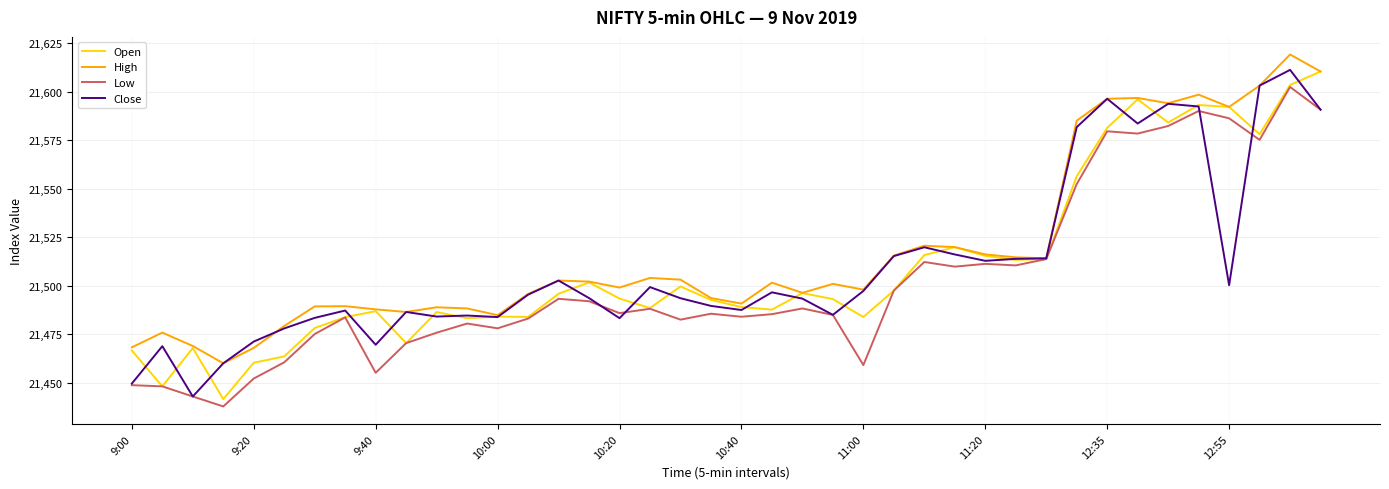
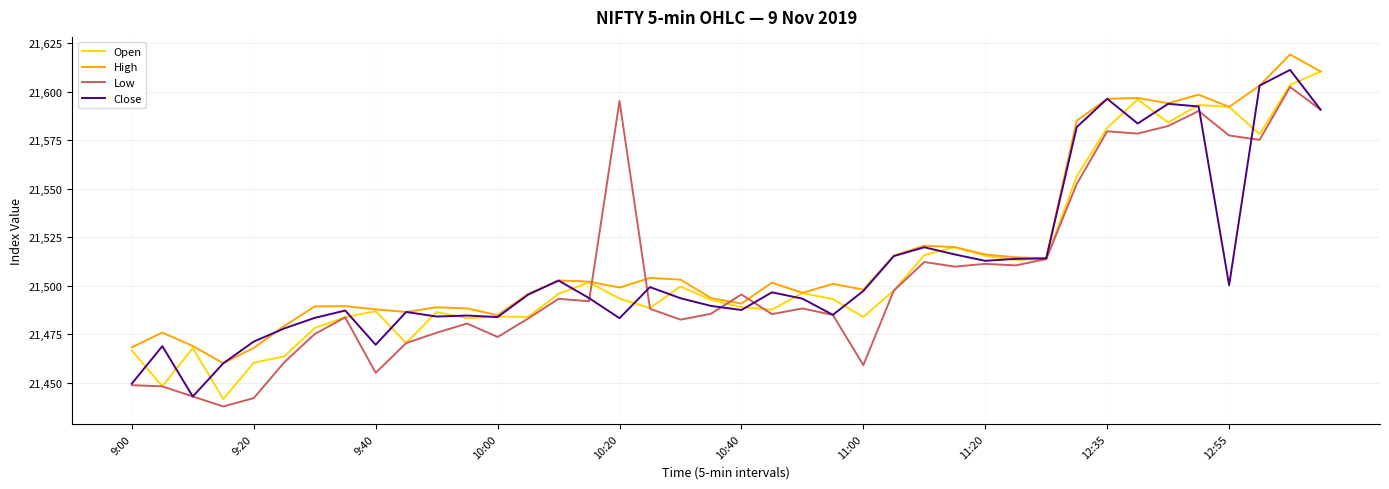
  {
    "Low": {
-     "9:20": "21,452",
+     "9:20": "21,442",
      "9:40": "21,455",
-     "10:00": "21,478",
-     "10:20": "21,486",
-     "10:40": "21,484",
+     "10:00": "21,474",
+     "10:20": "21,595",
+     "10:40": "21,496",
      "11:00": "21,459",
      "11:20": "21,511",
      "12:35": "21,580",
-     "12:55": "21,586"
+     "12:55": "21,577"
    },
    "Close": {
      "9:20": "21,471",
      "9:40": "21,470",
      "10:20": "21,483",
      "10:40": "21,488",
      "11:20": "21,513",
      "12:55": "21,500"
    }
  }
